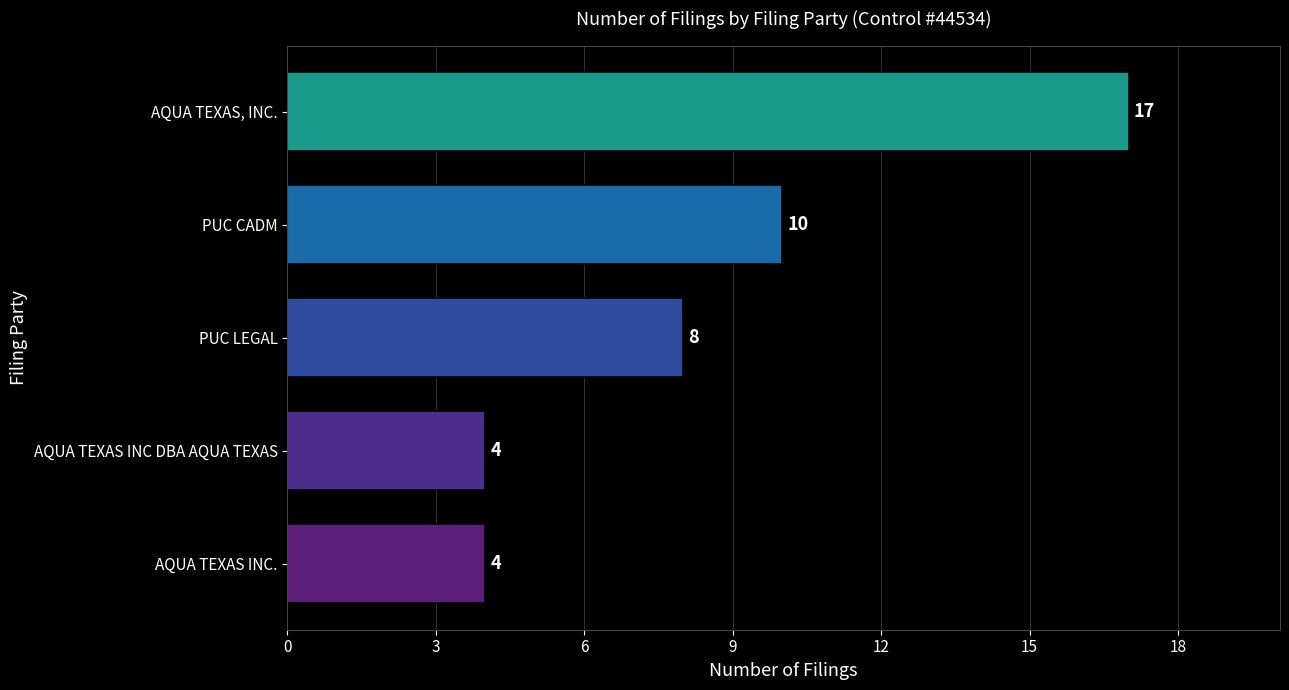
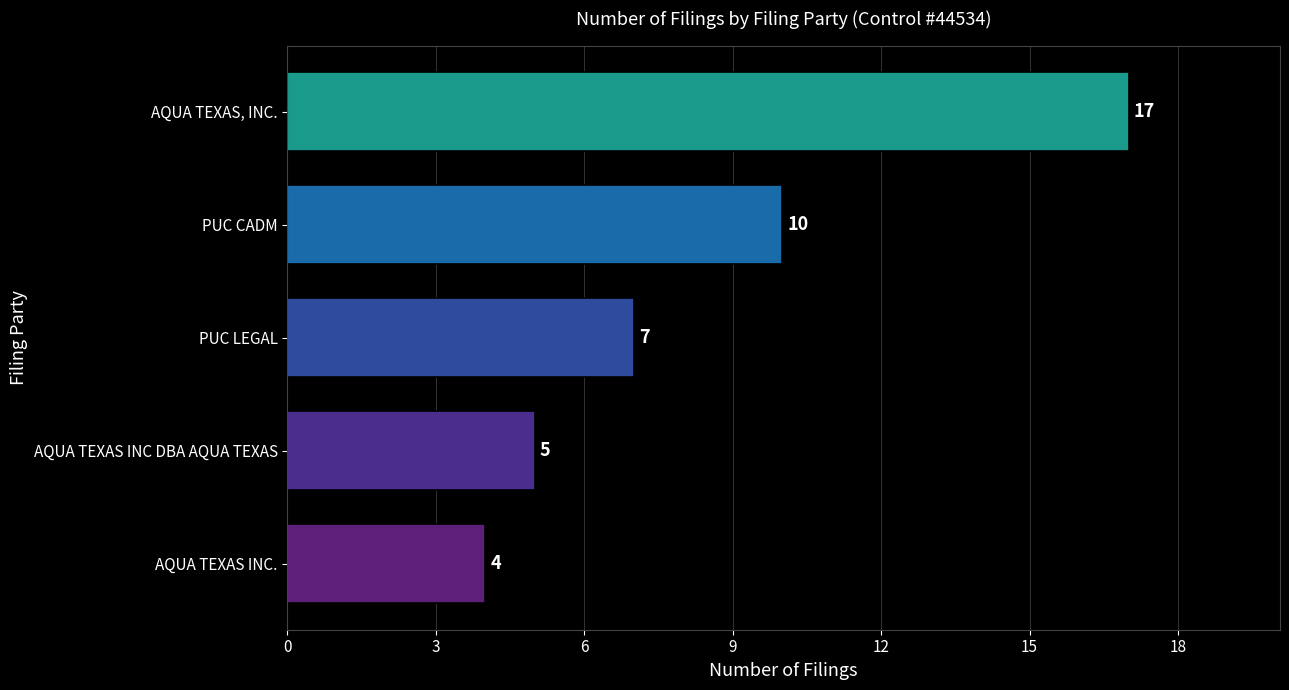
  {
    "AQUA TEXAS, INC.": 17,
    "PUC CADM": 10,
-   "PUC LEGAL": 8,
-   "AQUA TEXAS INC DBA AQUA TEXAS": 4,
+   "PUC LEGAL": 7,
+   "AQUA TEXAS INC DBA AQUA TEXAS": 5,
    "AQUA TEXAS INC.": 4
  }
